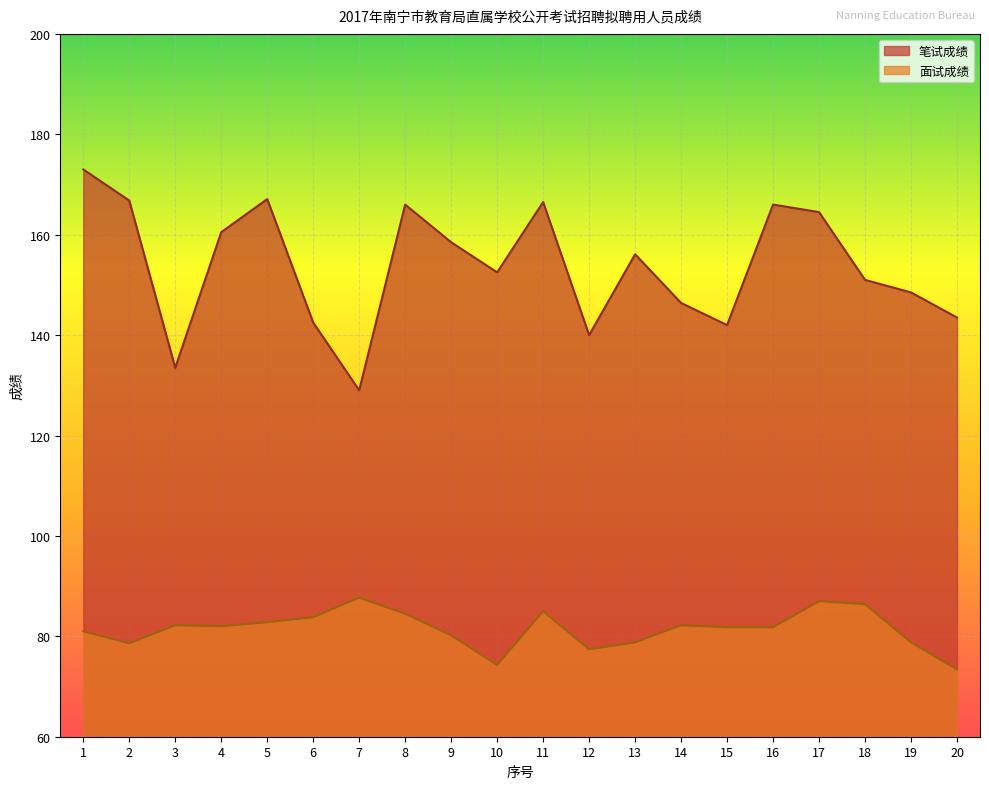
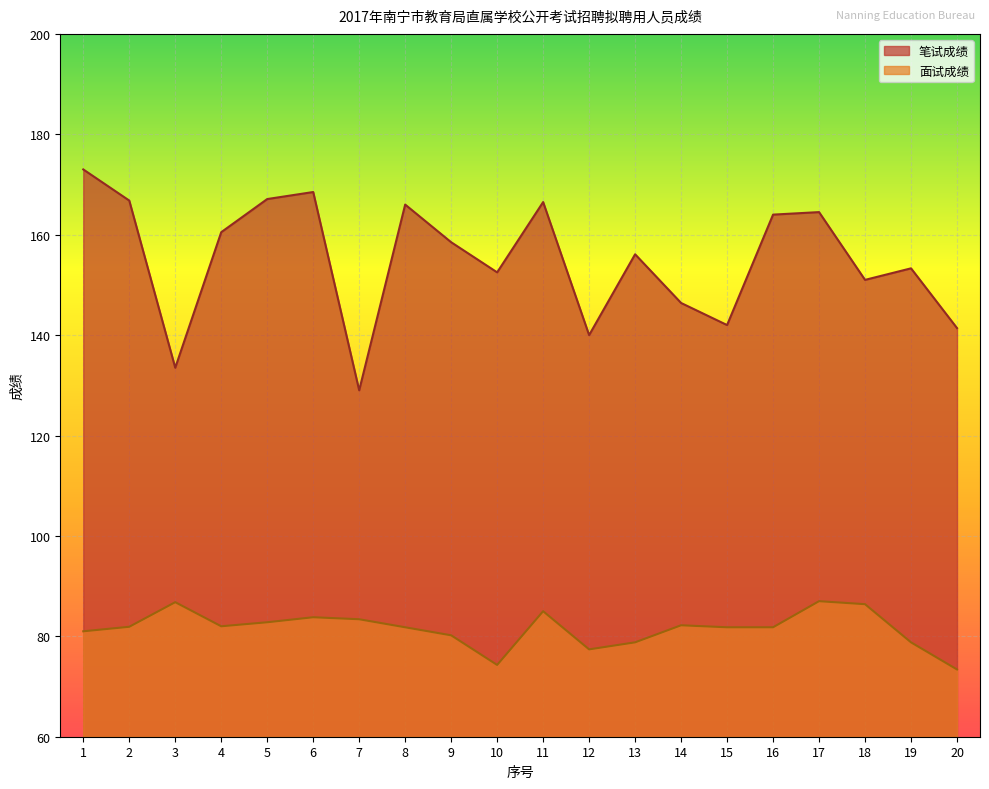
  {
    "笔试成绩": {
      "1": 173,
      "2": 167,
      "3": 134,
      "4": 161,
      "5": 167,
-     "6": 143,
+     "6": 169,
      "7": 129,
      "8": 166,
      "9": 159,
      "10": 153,
      "11": 167,
      "12": 140,
      "13": 156,
      "14": 146,
      "15": 142,
-     "16": 166,
+     "16": 164,
      "17": 165,
      "18": 151,
-     "19": 149,
-     "20": 144
+     "19": 153,
+     "20": 141
    },
    "面试成绩": {
      "1": 81,
-     "2": 79,
-     "3": 82,
+     "2": 82,
+     "3": 87,
      "4": 82,
      "5": 83,
      "6": 84,
-     "7": 88,
-     "8": 85,
+     "7": 83,
+     "8": 82,
      "9": 80,
      "10": 74,
      "11": 85,
      "12": 77,
      "13": 79,
      "14": 82,
      "15": 82,
      "16": 82,
      "17": 87,
      "18": 86,
      "19": 79,
      "20": 73
    }
  }
